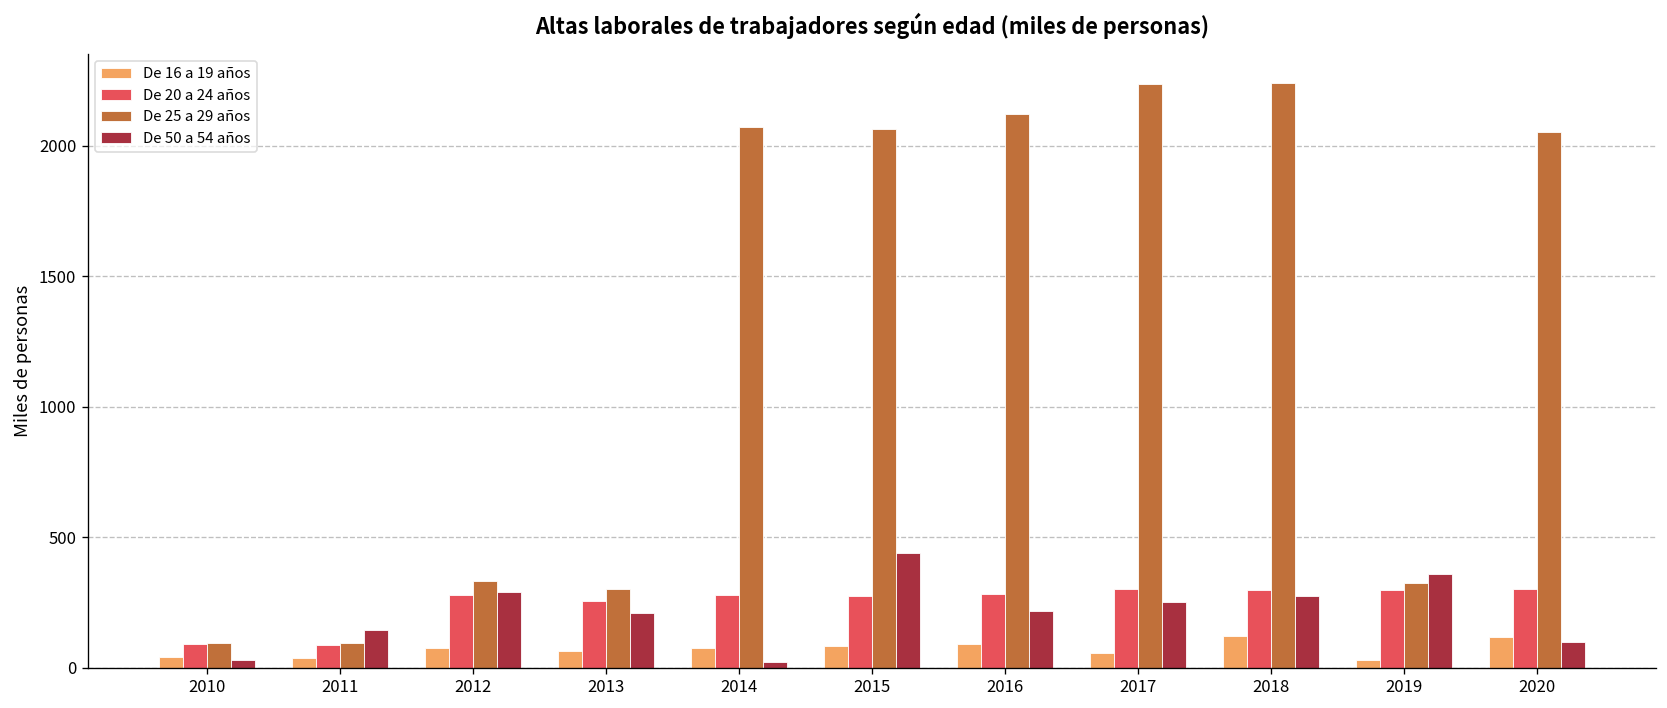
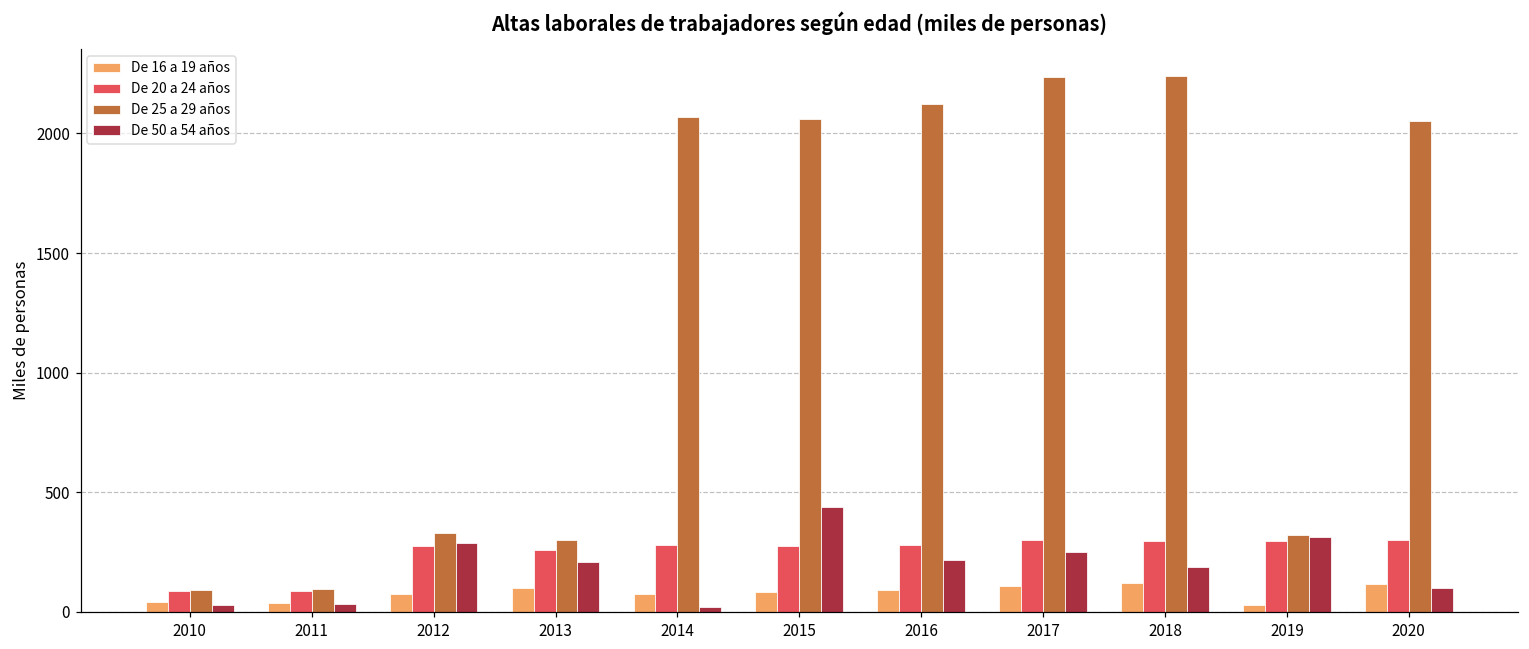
  {
    "De 16 a 19 años": {
      "2010": 40,
      "2011": 40,
      "2012": 80,
-     "2013": 60,
+     "2013": 100,
      "2014": 70,
      "2015": 80,
      "2016": 90,
-     "2017": 60,
+     "2017": 110,
      "2018": 120,
      "2019": 30,
      "2020": 120
    },
    "De 50 a 54 años": {
      "2010": 30,
-     "2011": 140,
+     "2011": 30,
      "2012": 290,
      "2013": 210,
      "2014": 20,
      "2015": 440,
      "2016": 220,
      "2017": 250,
-     "2018": 270,
-     "2019": 360,
+     "2018": 190,
+     "2019": 310,
      "2020": 100
    }
  }
